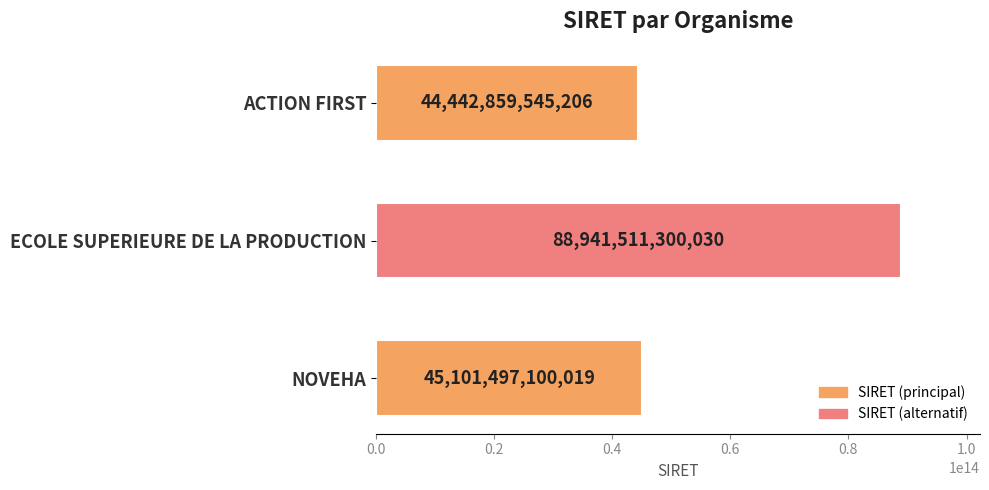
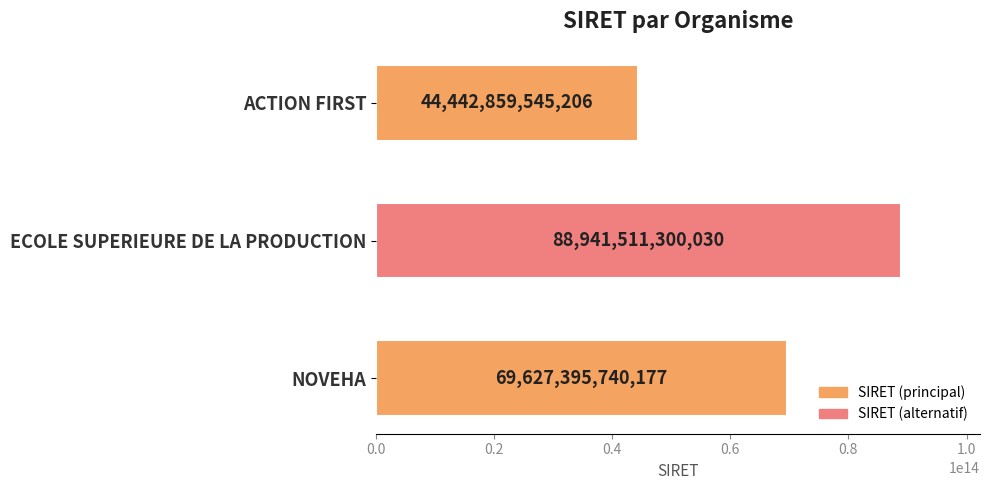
  {
    "ACTION FIRST": "44,442,859,545,206",
    "ECOLE SUPERIEURE DE LA PRODUCTION": "88,941,511,300,030",
-   "NOVEHA": "45,101,497,100,019"
+   "NOVEHA": "69,627,395,740,177"
  }
